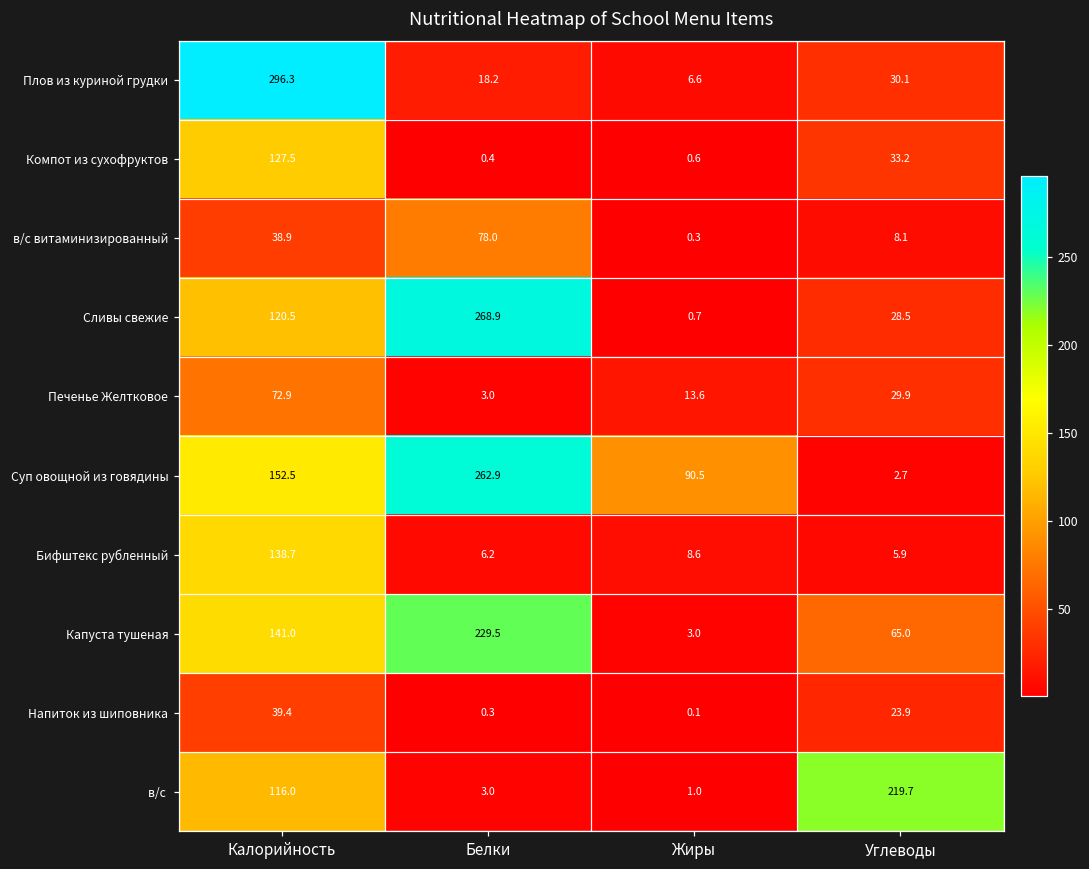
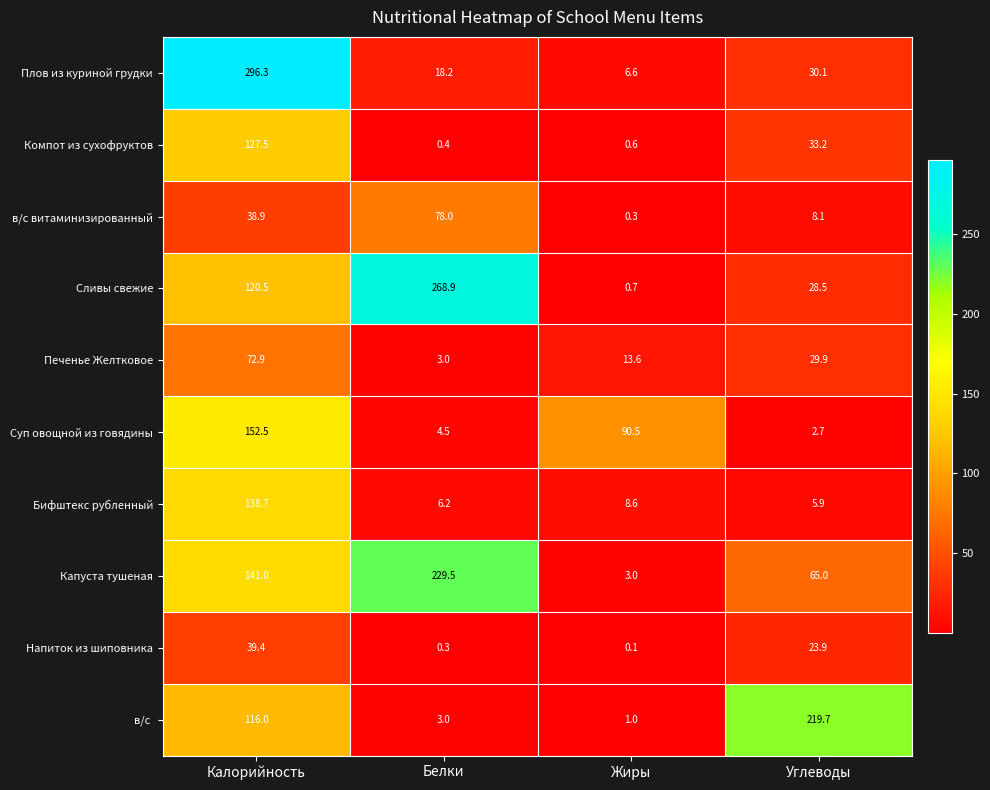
  {
    "Плов из куриной грудки": {
      "Калорийность": 296.3,
      "Белки": 18.2,
      "Жиры": 6.6,
      "Углеводы": 30.1
    },
    "Компот из сухофруктов": {
      "Калорийность": 127.5,
      "Белки": 0.4,
      "Жиры": 0.6,
      "Углеводы": 33.2
    },
    "в/с витаминизированный": {
      "Калорийность": 38.9,
      "Белки": 78.0,
      "Жиры": 0.3,
      "Углеводы": 8.1
    },
    "Сливы свежие": {
      "Калорийность": 120.5,
      "Белки": 268.9,
      "Жиры": 0.7,
      "Углеводы": 28.5
    },
    "Печенье Желтковое": {
      "Калорийность": 72.9,
      "Белки": 3.0,
      "Жиры": 13.6,
      "Углеводы": 29.9
    },
    "Суп овощной из говядины": {
      "Калорийность": 152.5,
-     "Белки": 262.9,
+     "Белки": 4.5,
      "Жиры": 90.5,
      "Углеводы": 2.7
    },
    "Бифштекс рубленный": {
      "Калорийность": 138.7,
      "Белки": 6.2,
      "Жиры": 8.6,
      "Углеводы": 5.9
    },
    "Капуста тушеная": {
      "Калорийность": 141.0,
      "Белки": 229.5,
      "Жиры": 3.0,
      "Углеводы": 65.0
    },
    "Напиток из шиповника": {
      "Калорийность": 39.4,
      "Белки": 0.3,
      "Жиры": 0.1,
      "Углеводы": 23.9
    },
    "в/с": {
      "Калорийность": 116.0,
      "Белки": 3.0,
      "Жиры": 1.0,
      "Углеводы": 219.7
    }
  }
